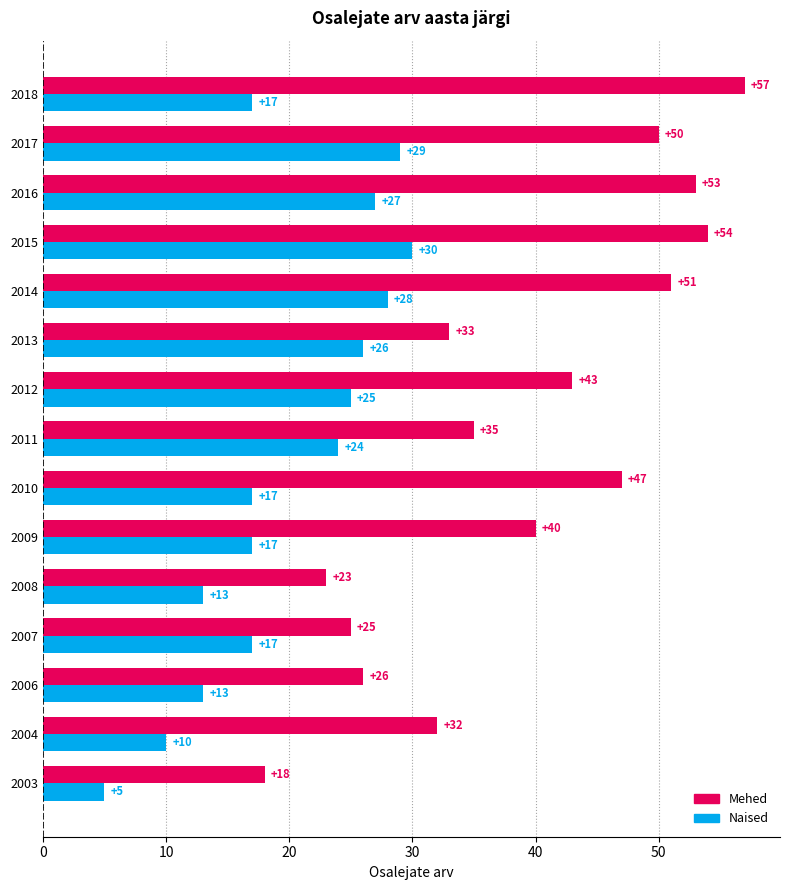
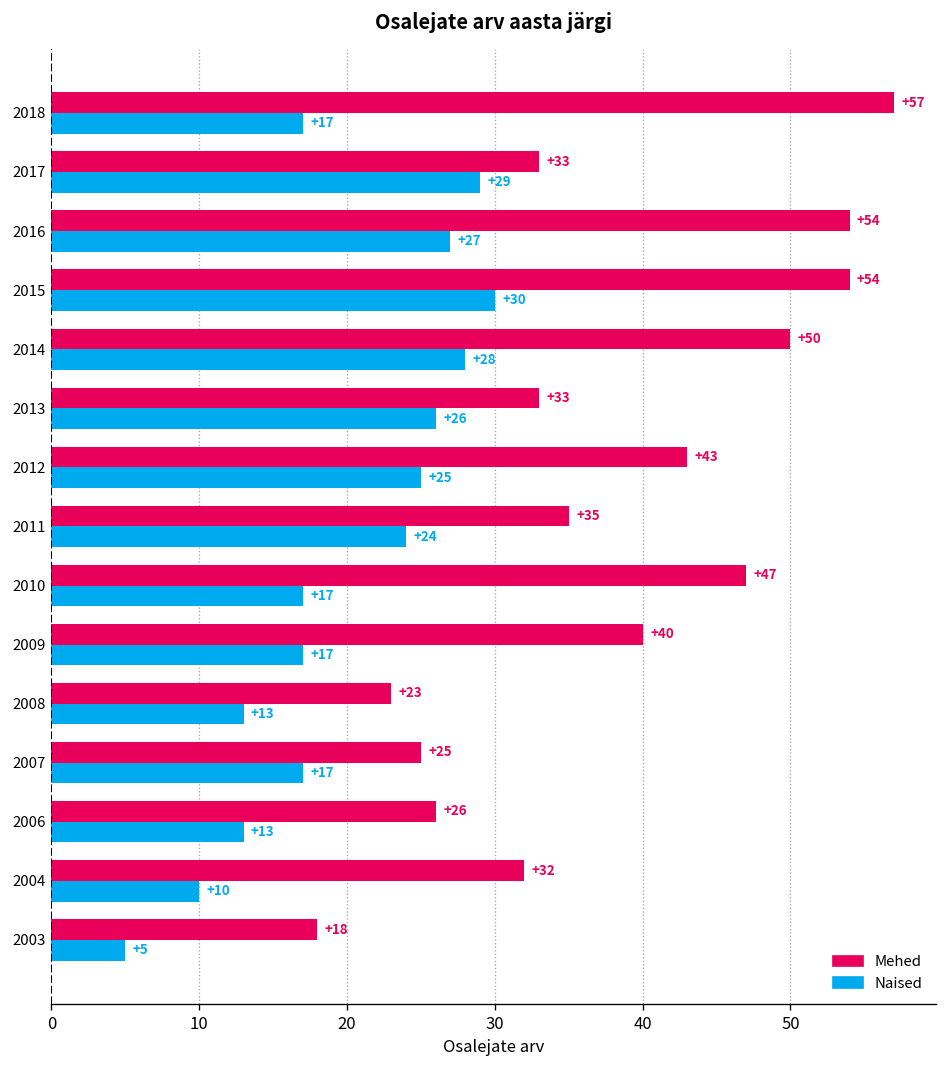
  {
    "Mehed": {
      "2018": "+57",
-     "2017": "+50",
-     "2016": "+53",
+     "2017": "+33",
+     "2016": "+54",
      "2015": "+54",
-     "2014": "+51",
+     "2014": "+50",
      "2013": "+33",
      "2012": "+43",
      "2011": "+35",
      "2010": "+47",
      "2009": "+40",
      "2008": "+23",
      "2007": "+25",
      "2006": "+26",
      "2004": "+32",
      "2003": "+18"
    },
    "Naised": {
      "2018": "+17",
      "2017": "+29",
      "2016": "+27",
      "2015": "+30",
      "2014": "+28",
      "2013": "+26",
      "2012": "+25",
      "2011": "+24",
      "2010": "+17",
      "2009": "+17",
      "2008": "+13",
      "2007": "+17",
      "2006": "+13",
      "2004": "+10",
      "2003": "+5"
    }
  }
